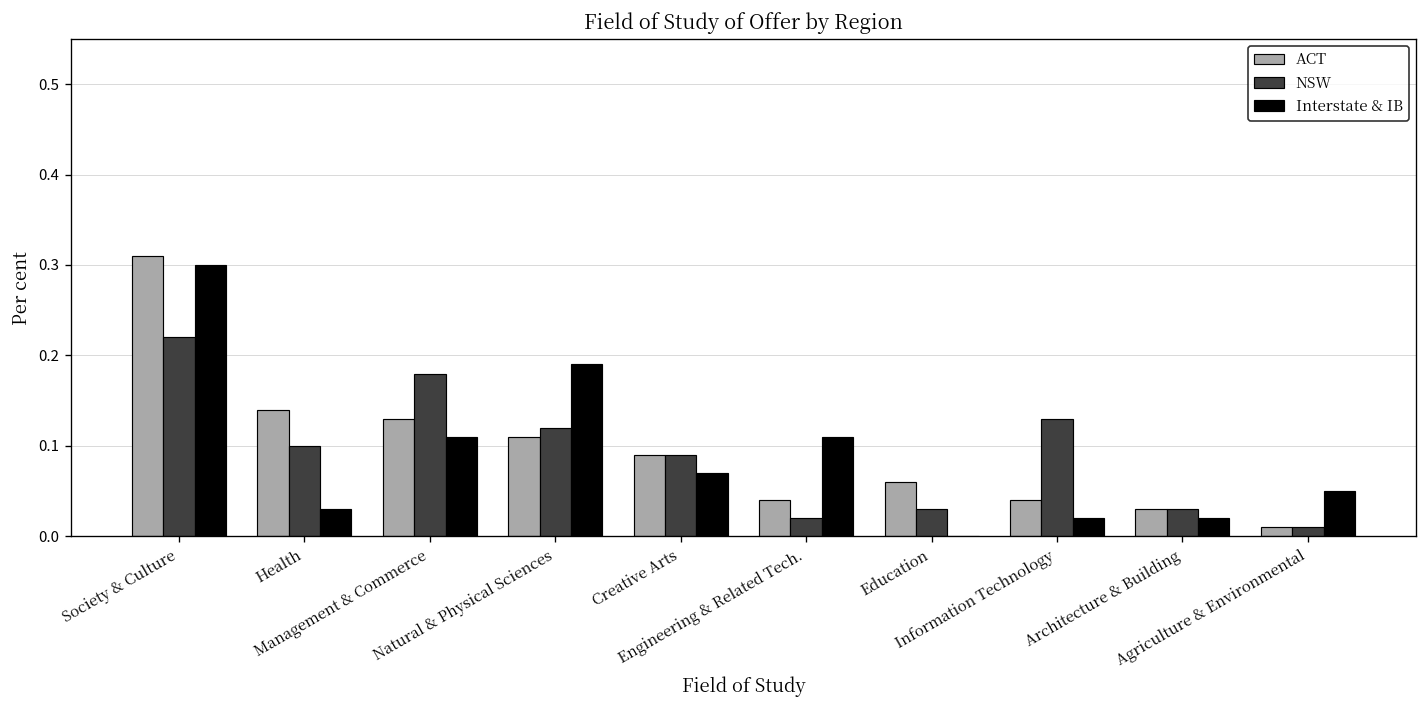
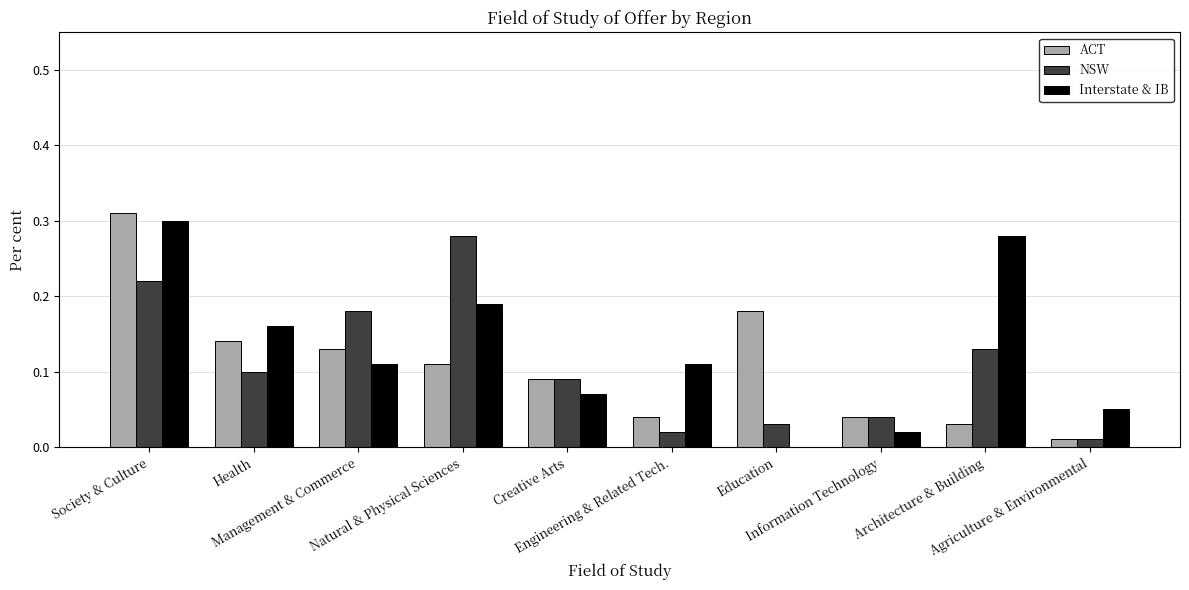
  {
    "ACT": {
      "Society & Culture": 0.31,
      "Health": 0.14,
      "Management & Commerce": 0.13,
      "Natural & Physical Sciences": 0.11,
      "Creative Arts": 0.09,
      "Engineering & Related Tech.": 0.04,
-     "Education": 0.06,
+     "Education": 0.18,
      "Information Technology": 0.04,
      "Architecture & Building": 0.03,
      "Agriculture & Environmental": 0.01
    },
    "NSW": {
      "Society & Culture": 0.22,
      "Health": 0.10,
      "Management & Commerce": 0.18,
-     "Natural & Physical Sciences": 0.12,
+     "Natural & Physical Sciences": 0.28,
      "Creative Arts": 0.09,
      "Engineering & Related Tech.": 0.02,
      "Education": 0.03,
-     "Information Technology": 0.13,
-     "Architecture & Building": 0.03,
+     "Information Technology": 0.04,
+     "Architecture & Building": 0.13,
      "Agriculture & Environmental": 0.01
    },
    "Interstate & IB": {
      "Society & Culture": 0.30,
-     "Health": 0.03,
+     "Health": 0.16,
      "Management & Commerce": 0.11,
      "Natural & Physical Sciences": 0.19,
      "Creative Arts": 0.07,
      "Engineering & Related Tech.": 0.11,
      "Education": 0.00,
      "Information Technology": 0.02,
-     "Architecture & Building": 0.02,
+     "Architecture & Building": 0.28,
      "Agriculture & Environmental": 0.05
    }
  }
